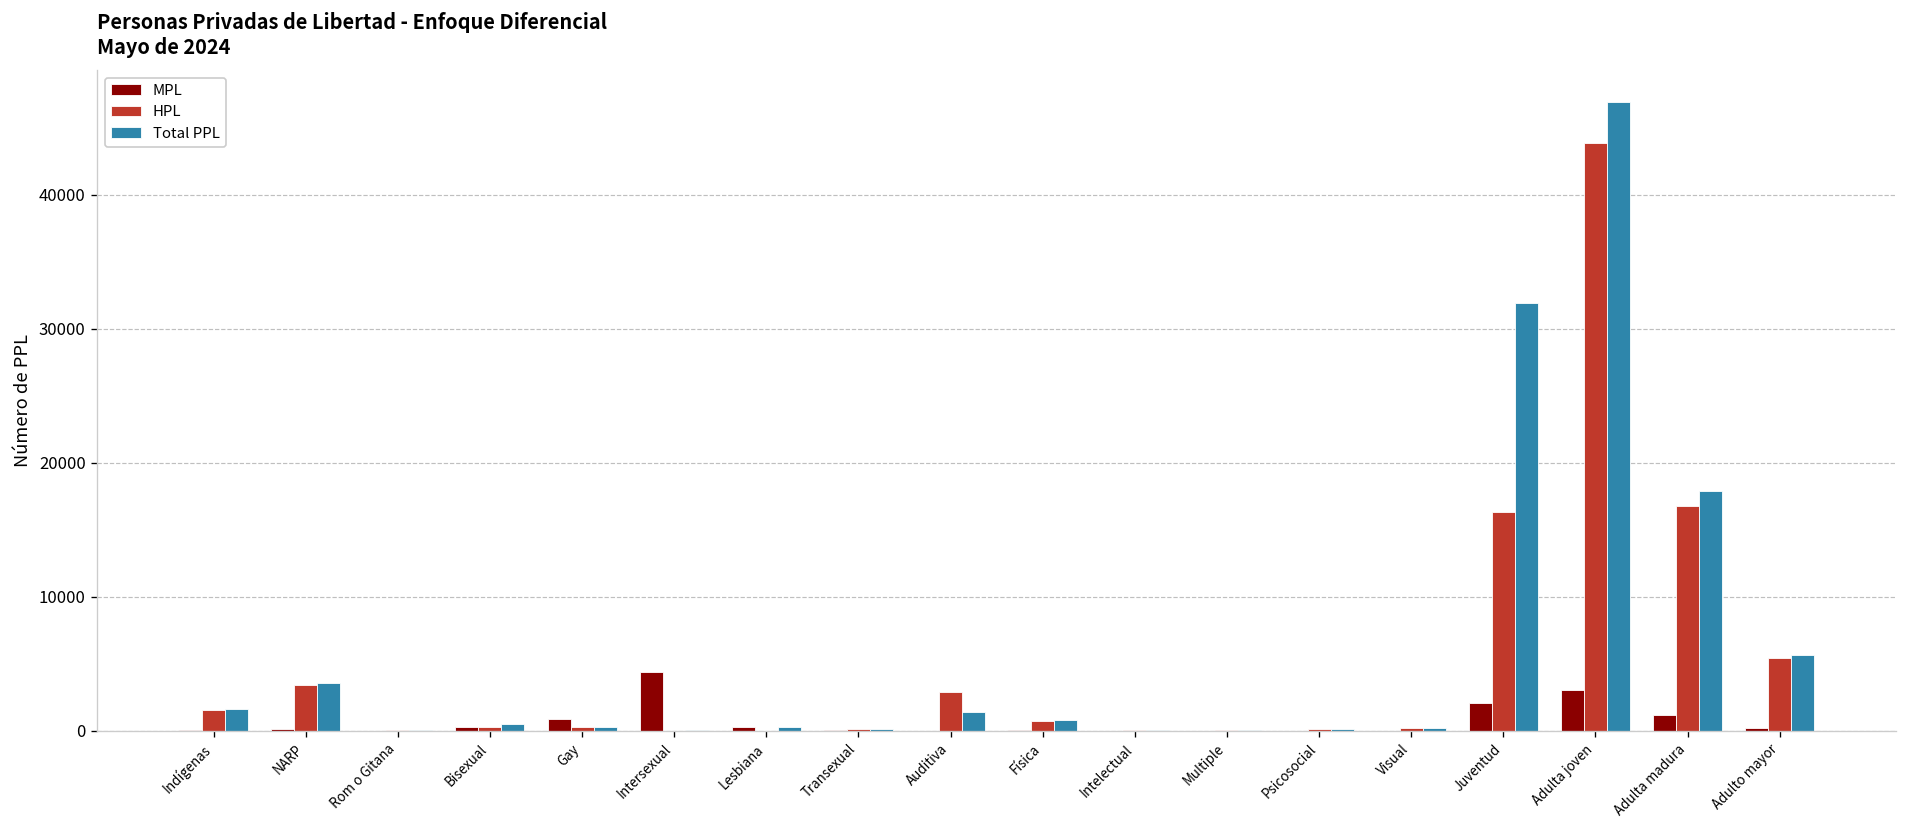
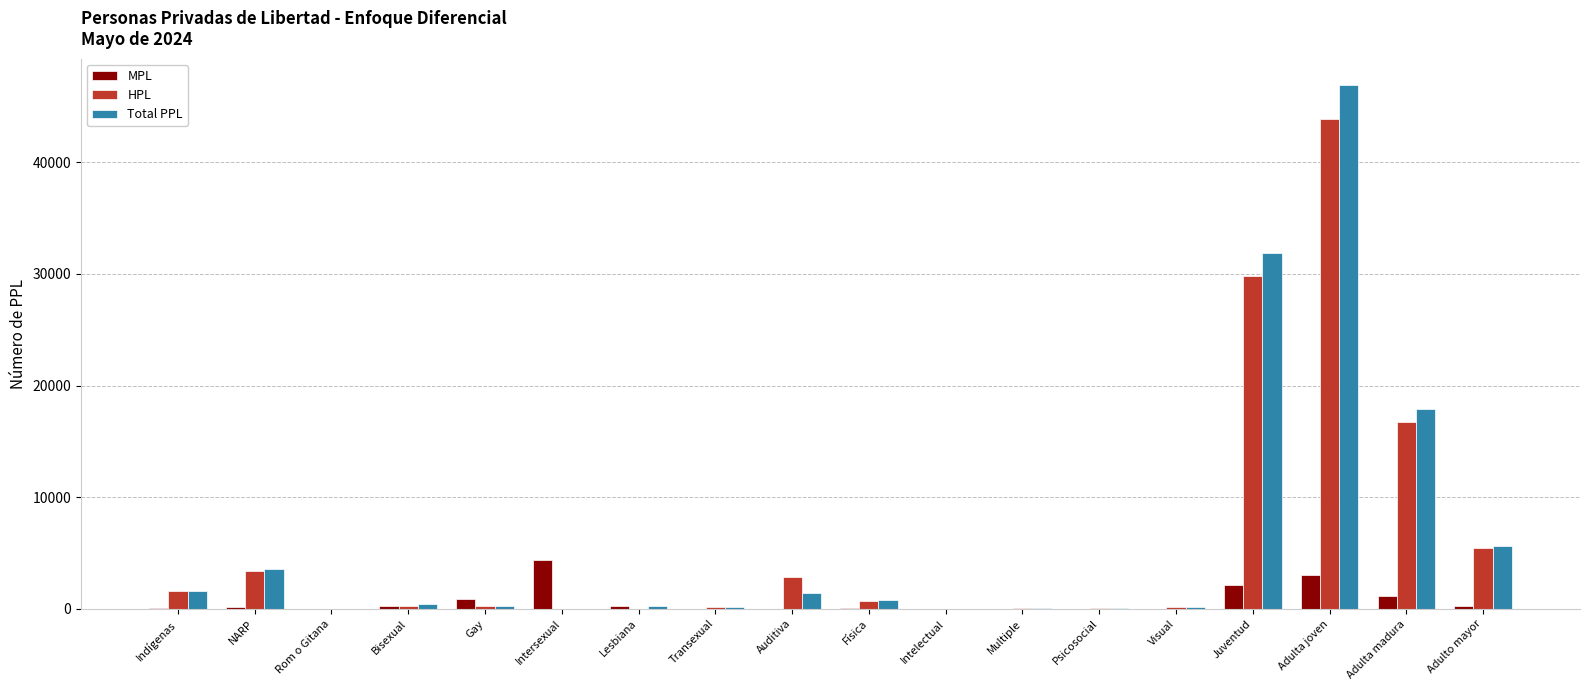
  {
    "MPL": {
      "Bisexual": 200,
      "Gay": 800,
      "Intersexual": 4400,
      "Lesbiana": 300,
      "Intelectual": 0,
      "Multiple": 0,
      "Visual": 0,
      "Juventud": 2100,
      "Adulta joven": 3100,
      "Adulta madura": 1100,
      "Adulto mayor": 200
    },
    "HPL": {
      "Indígenas": 1600,
      "NARP": 3400,
      "Bisexual": 200,
      "Gay": 300,
      "Auditiva": 2900,
      "Física": 700,
-     "Juventud": 16300,
+     "Juventud": 29800,
      "Adulta joven": 43900,
      "Adulta madura": 16800,
      "Adulto mayor": 5400
    },
    "Total PPL": {
      "Indígenas": 1600,
      "NARP": 3500,
      "Bisexual": 500,
      "Gay": 300,
      "Lesbiana": 300,
      "Auditiva": 1400,
      "Física": 800,
      "Juventud": 31900,
      "Adulta joven": 46900,
      "Adulta madura": 17900,
      "Adulto mayor": 5700
    }
  }
